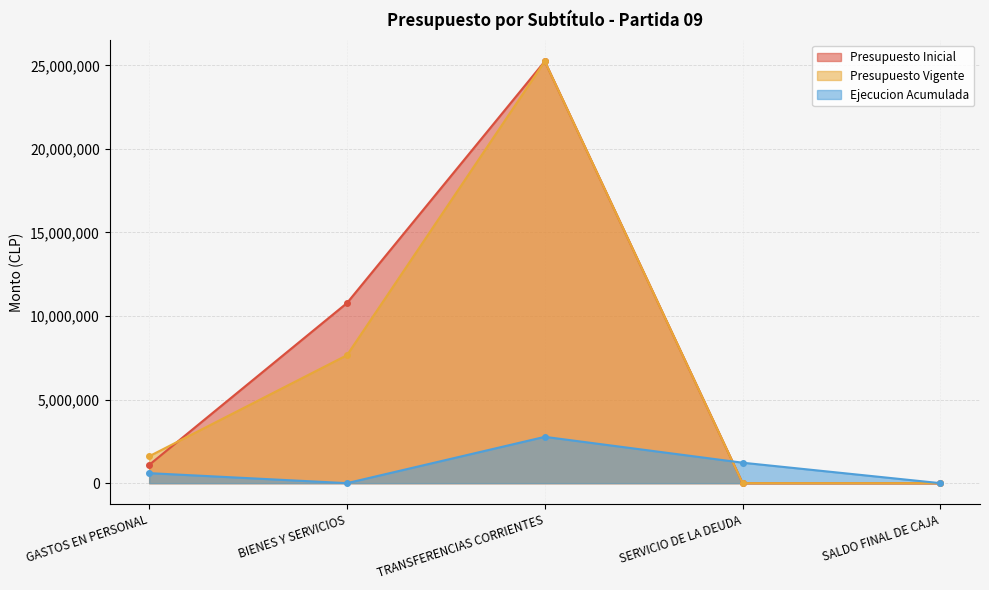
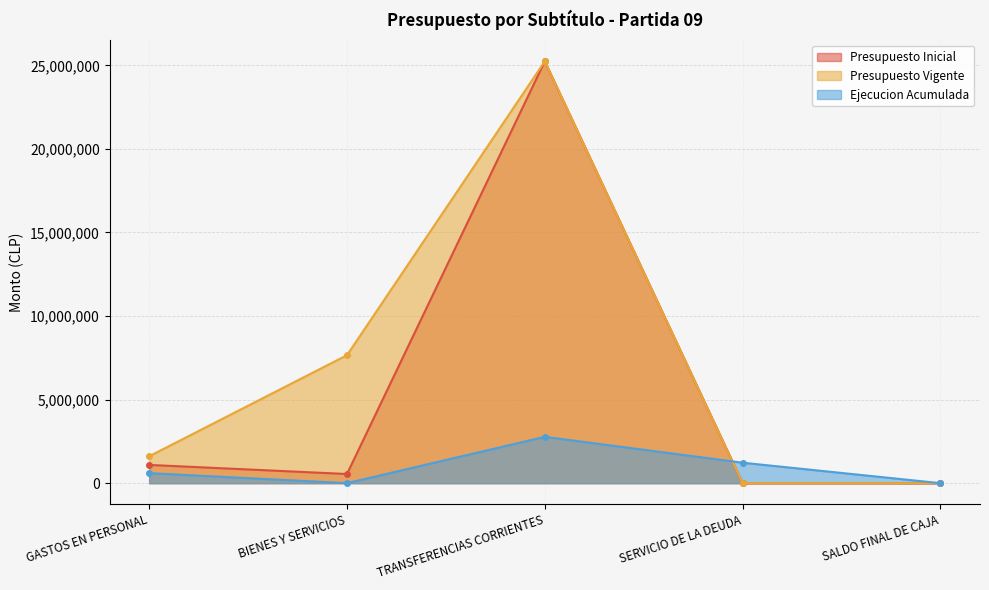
  {
    "Presupuesto Inicial": {
      "GASTOS EN PERSONAL": "1,100,000",
-     "BIENES Y SERVICIOS": "10,800,000"
+     "BIENES Y SERVICIOS": "500,000"
    },
    "Presupuesto Vigente": {
      "GASTOS EN PERSONAL": "1,600,000",
      "BIENES Y SERVICIOS": "7,700,000"
    },
    "Ejecucion Acumulada": {
      "GASTOS EN PERSONAL": "600,000",
      "BIENES Y SERVICIOS": "0",
      "TRANSFERENCIAS CORRIENTES": "2,800,000",
      "SERVICIO DE LA DEUDA": "1,200,000"
    }
  }
